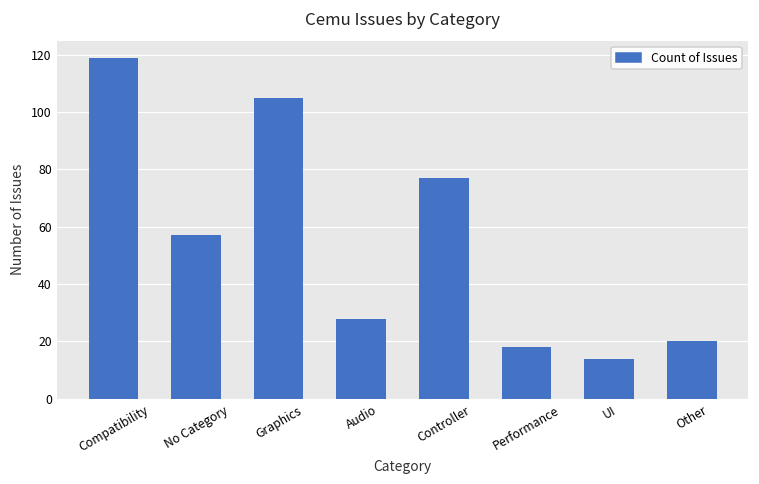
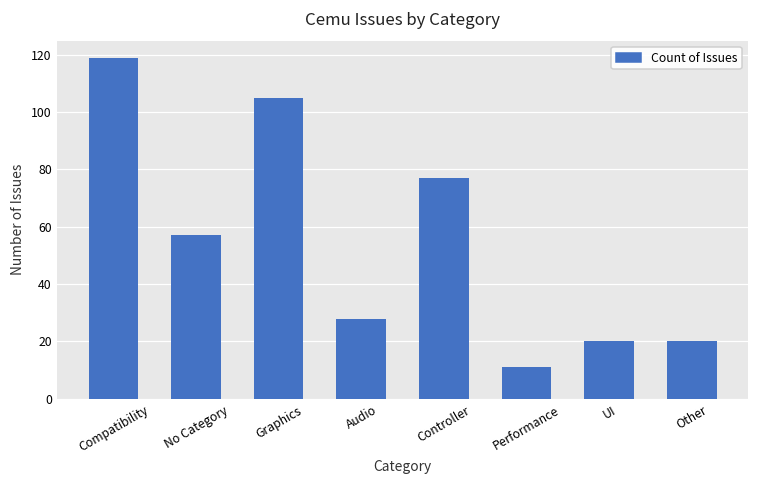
  {
    "Compatibility": 119,
    "No Category": 57,
    "Graphics": 105,
    "Audio": 28,
    "Controller": 77,
-   "Performance": 18,
-   "UI": 14,
+   "Performance": 11,
+   "UI": 20,
    "Other": 20
  }
